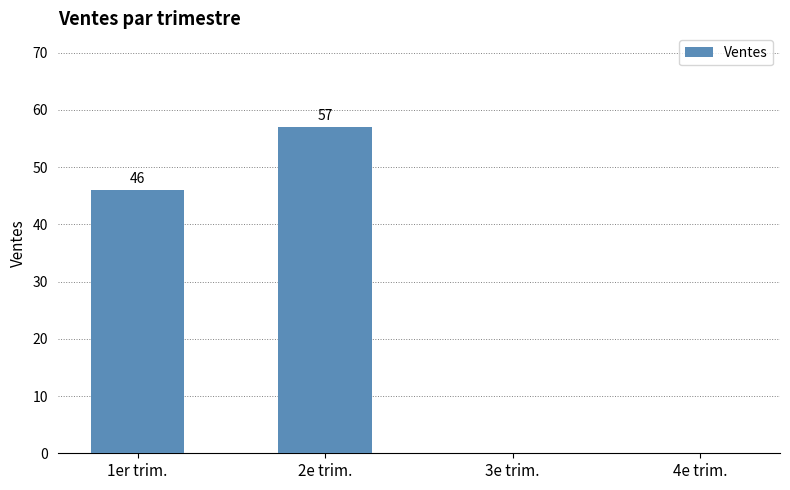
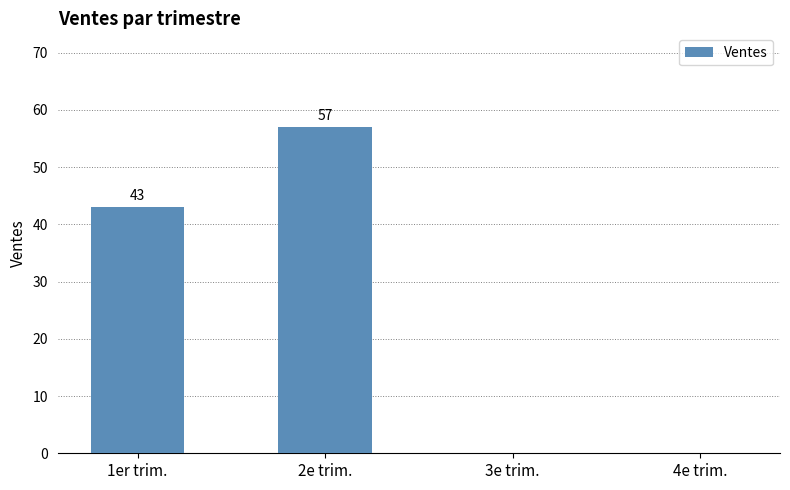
  {
-   "1er trim.": 46,
+   "1er trim.": 43,
    "2e trim.": 57
  }
